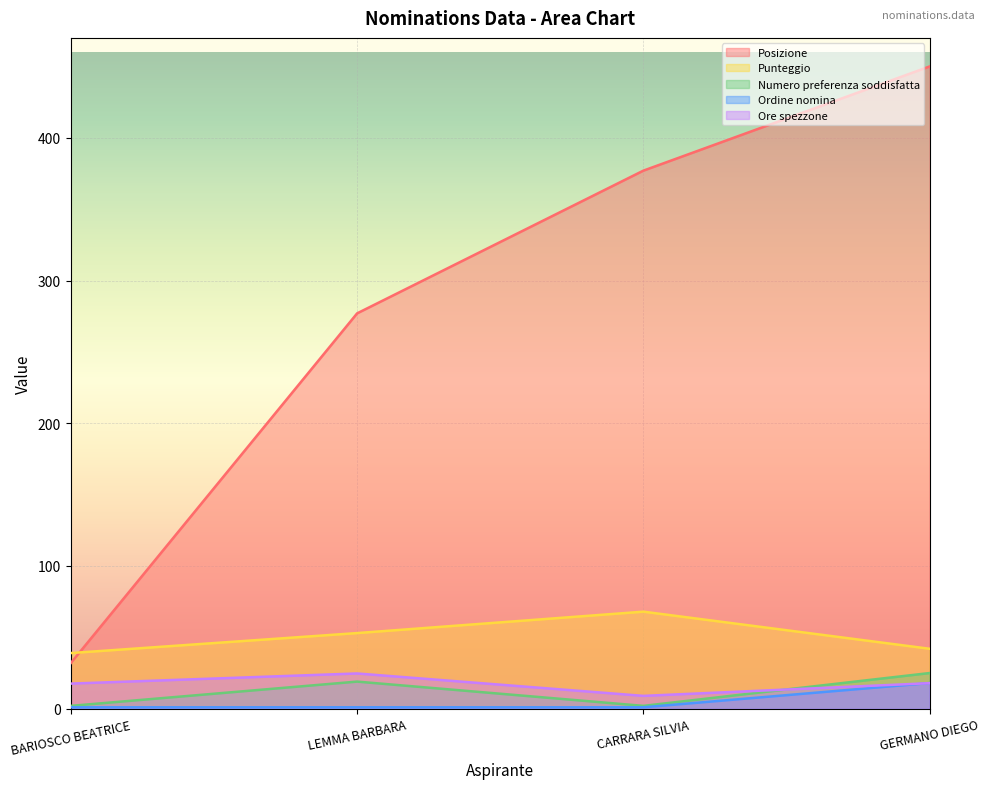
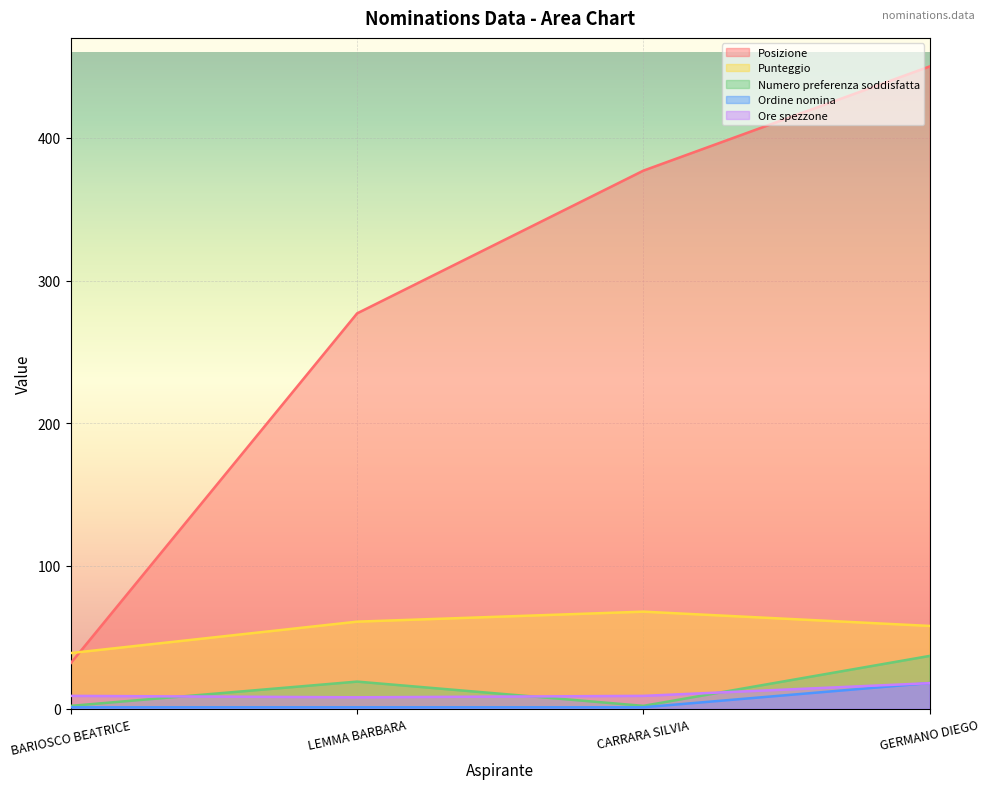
  {
    "Posizione": {
      "BARIOSCO BEATRICE": 32,
      "LEMMA BARBARA": 277,
      "CARRARA SILVIA": 377,
      "GERMANO DIEGO": 450
    },
    "Punteggio": {
      "BARIOSCO BEATRICE": 39,
-     "LEMMA BARBARA": 53,
+     "LEMMA BARBARA": 61,
      "CARRARA SILVIA": 68,
-     "GERMANO DIEGO": 42
+     "GERMANO DIEGO": 58
    },
    "Numero preferenza soddisfatta": {
      "LEMMA BARBARA": 19,
-     "GERMANO DIEGO": 25
+     "GERMANO DIEGO": 37
    },
    "Ordine nomina": {
      "LEMMA BARBARA": 1
    },
    "Ore spezzone": {
-     "BARIOSCO BEATRICE": 18,
-     "LEMMA BARBARA": 25,
+     "BARIOSCO BEATRICE": 9,
+     "LEMMA BARBARA": 8,
      "CARRARA SILVIA": 9
    }
  }
